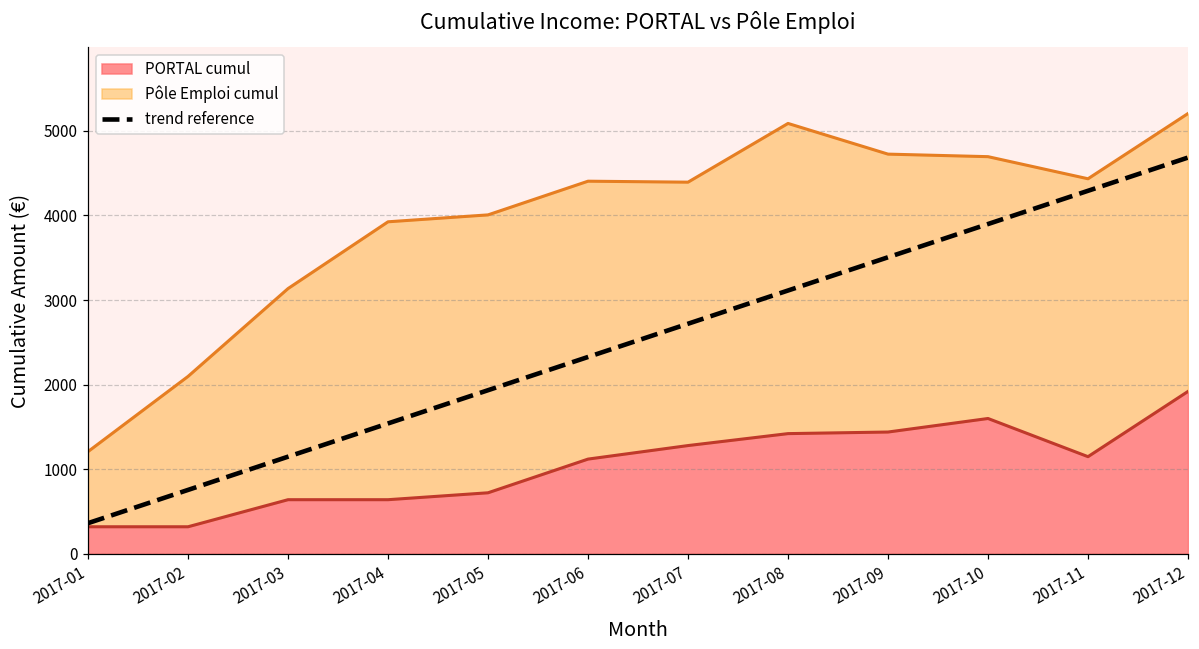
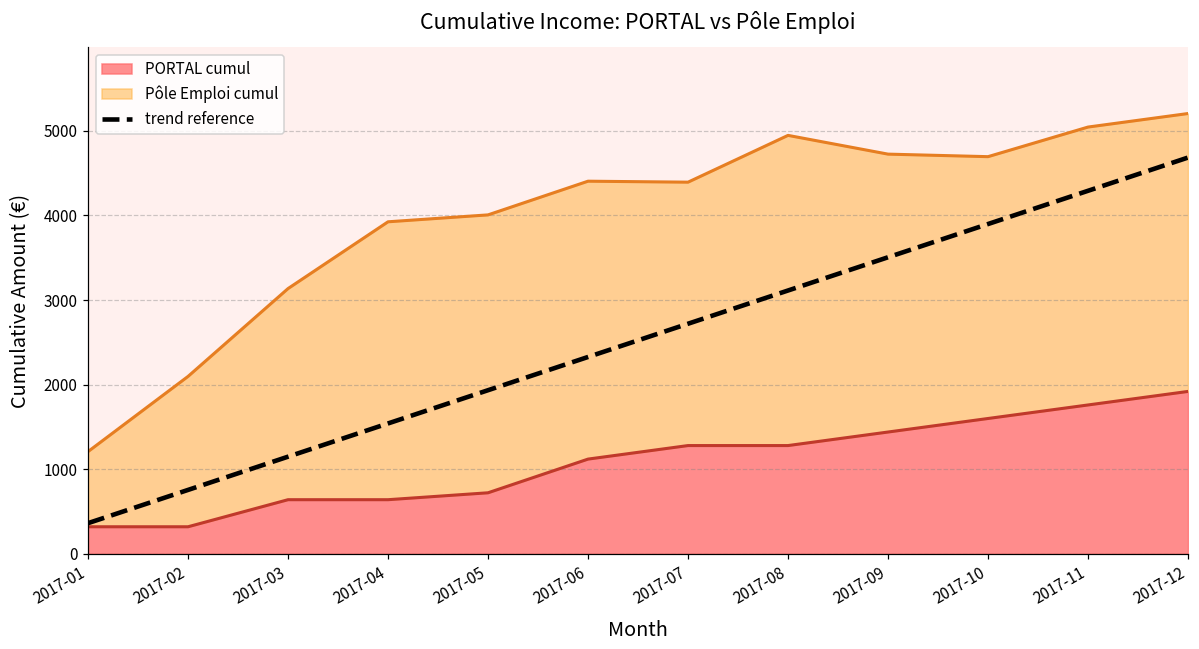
  {
    "PORTAL cumul": {
      "2017-01": 300,
      "2017-02": 300,
      "2017-03": 600,
      "2017-04": 600,
      "2017-05": 700,
      "2017-06": 1100,
      "2017-07": 1300,
-     "2017-08": 1400,
+     "2017-08": 1300,
      "2017-09": 1400,
      "2017-10": 1600,
-     "2017-11": 1100,
+     "2017-11": 1800,
      "2017-12": 1900
    },
    "Pôle Emploi cumul": {
      "2017-01": 900,
      "2017-02": 1800,
      "2017-03": 2500,
      "2017-04": 3300,
      "2017-05": 3300,
      "2017-06": 3300,
      "2017-07": 3100,
      "2017-08": 3700,
      "2017-09": 3300,
      "2017-10": 3100,
      "2017-11": 3300,
      "2017-12": 3300
    },
    "trend reference": {
      "2017-01": 400,
      "2017-02": 800,
      "2017-03": 1100,
      "2017-04": 1500,
      "2017-05": 1900,
      "2017-06": 2300,
      "2017-07": 2700,
      "2017-08": 3100,
      "2017-09": 3500,
      "2017-10": 3900,
      "2017-11": 4300,
      "2017-12": 4700
    }
  }
